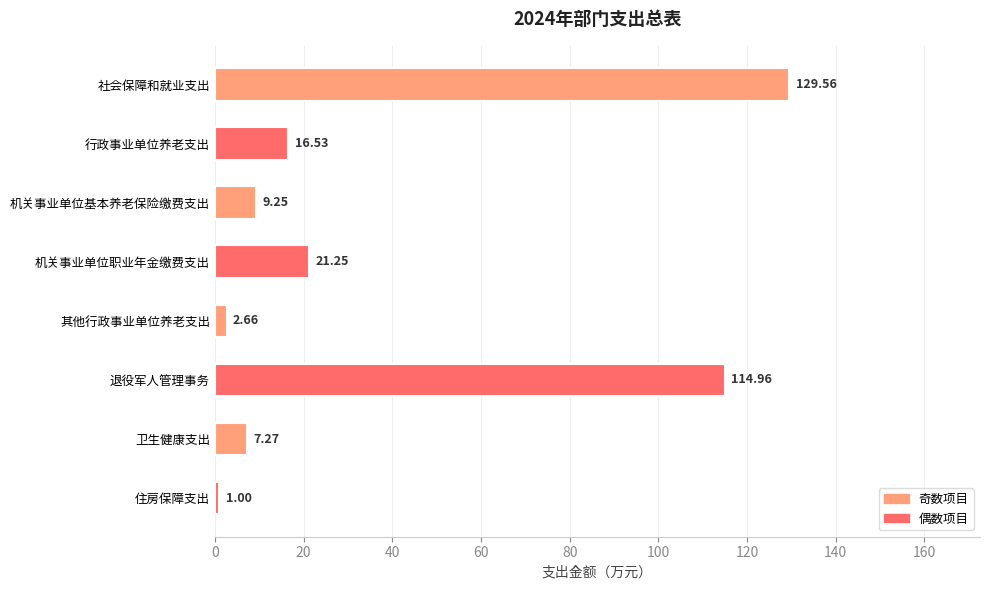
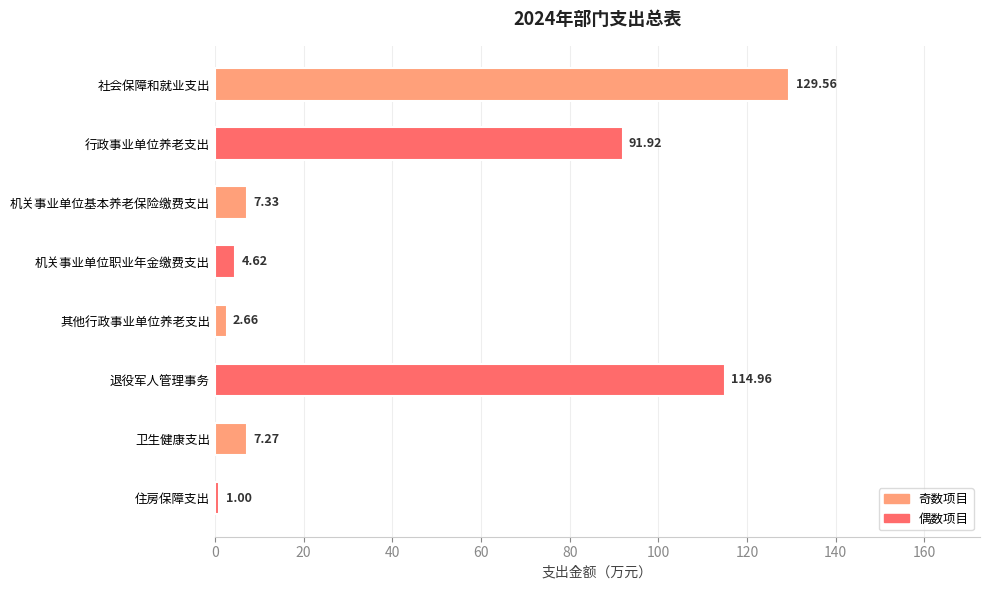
  {
    "社会保障和就业支出": 129.56,
-   "行政事业单位养老支出": 16.53,
-   "机关事业单位基本养老保险缴费支出": 9.25,
-   "机关事业单位职业年金缴费支出": 21.25,
+   "行政事业单位养老支出": 91.92,
+   "机关事业单位基本养老保险缴费支出": 7.33,
+   "机关事业单位职业年金缴费支出": 4.62,
    "其他行政事业单位养老支出": 2.66,
    "退役军人管理事务": 114.96,
    "卫生健康支出": 7.27,
    "住房保障支出": 1.00
  }
